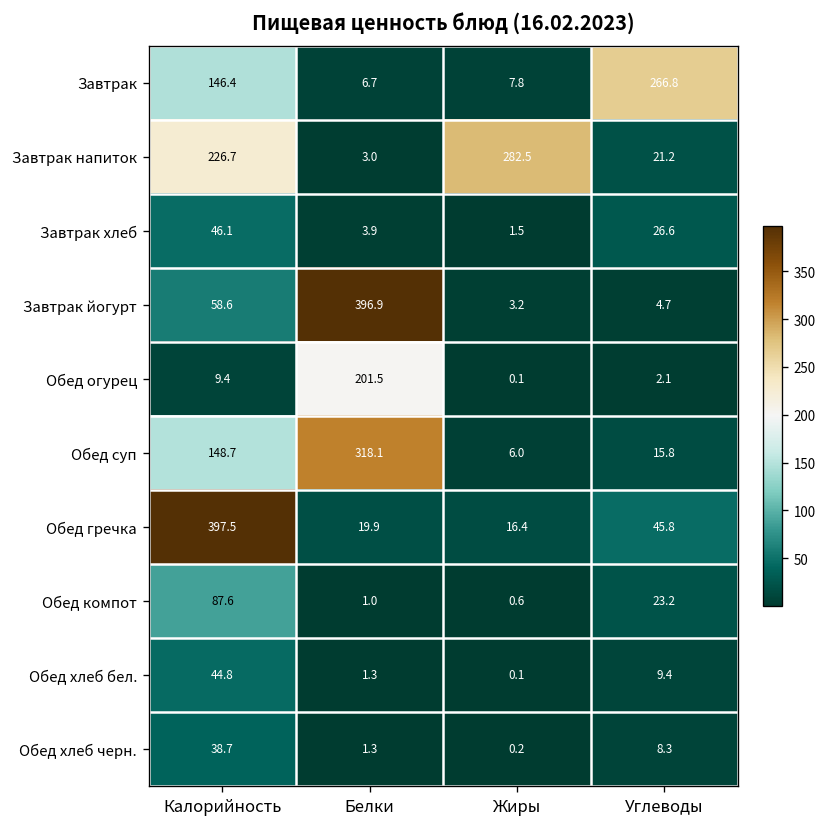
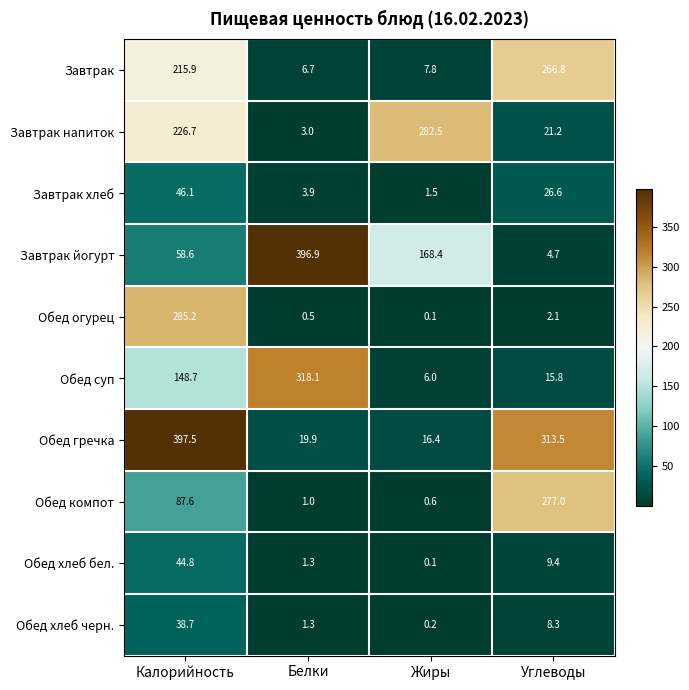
  {
    "Завтрак": {
-     "Калорийность": 146.4,
+     "Калорийность": 215.9,
      "Белки": 6.7,
      "Жиры": 7.8,
      "Углеводы": 266.8
    },
    "Завтрак напиток": {
      "Калорийность": 226.7,
      "Белки": 3.0,
      "Жиры": 282.5,
      "Углеводы": 21.2
    },
    "Завтрак хлеб": {
      "Калорийность": 46.1,
      "Белки": 3.9,
      "Жиры": 1.5,
      "Углеводы": 26.6
    },
    "Завтрак йогурт": {
      "Калорийность": 58.6,
      "Белки": 396.9,
-     "Жиры": 3.2,
+     "Жиры": 168.4,
      "Углеводы": 4.7
    },
    "Обед огурец": {
-     "Калорийность": 9.4,
-     "Белки": 201.5,
+     "Калорийность": 285.2,
+     "Белки": 0.5,
      "Жиры": 0.1,
      "Углеводы": 2.1
    },
    "Обед суп": {
      "Калорийность": 148.7,
      "Белки": 318.1,
      "Жиры": 6.0,
      "Углеводы": 15.8
    },
    "Обед гречка": {
      "Калорийность": 397.5,
      "Белки": 19.9,
      "Жиры": 16.4,
-     "Углеводы": 45.8
+     "Углеводы": 313.5
    },
    "Обед компот": {
      "Калорийность": 87.6,
      "Белки": 1.0,
      "Жиры": 0.6,
-     "Углеводы": 23.2
+     "Углеводы": 277.0
    },
    "Обед хлеб бел.": {
      "Калорийность": 44.8,
      "Белки": 1.3,
      "Жиры": 0.1,
      "Углеводы": 9.4
    },
    "Обед хлеб черн.": {
      "Калорийность": 38.7,
      "Белки": 1.3,
      "Жиры": 0.2,
      "Углеводы": 8.3
    }
  }
